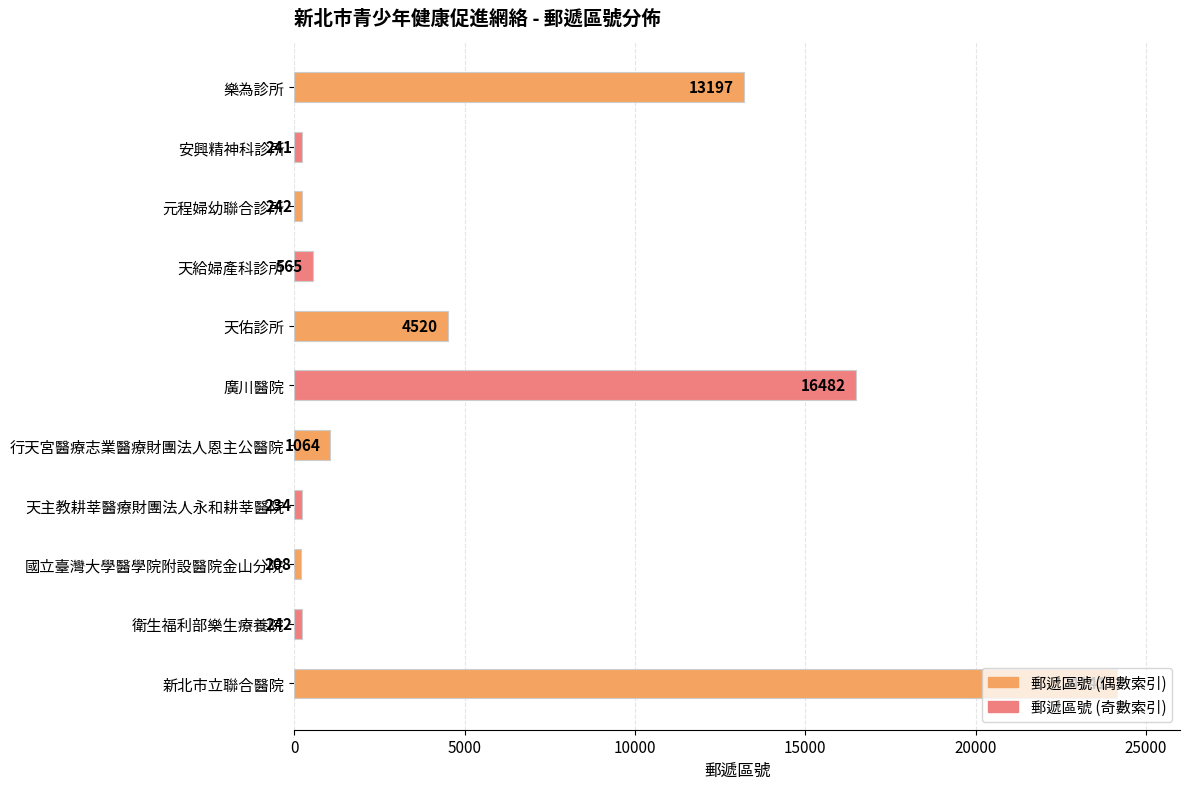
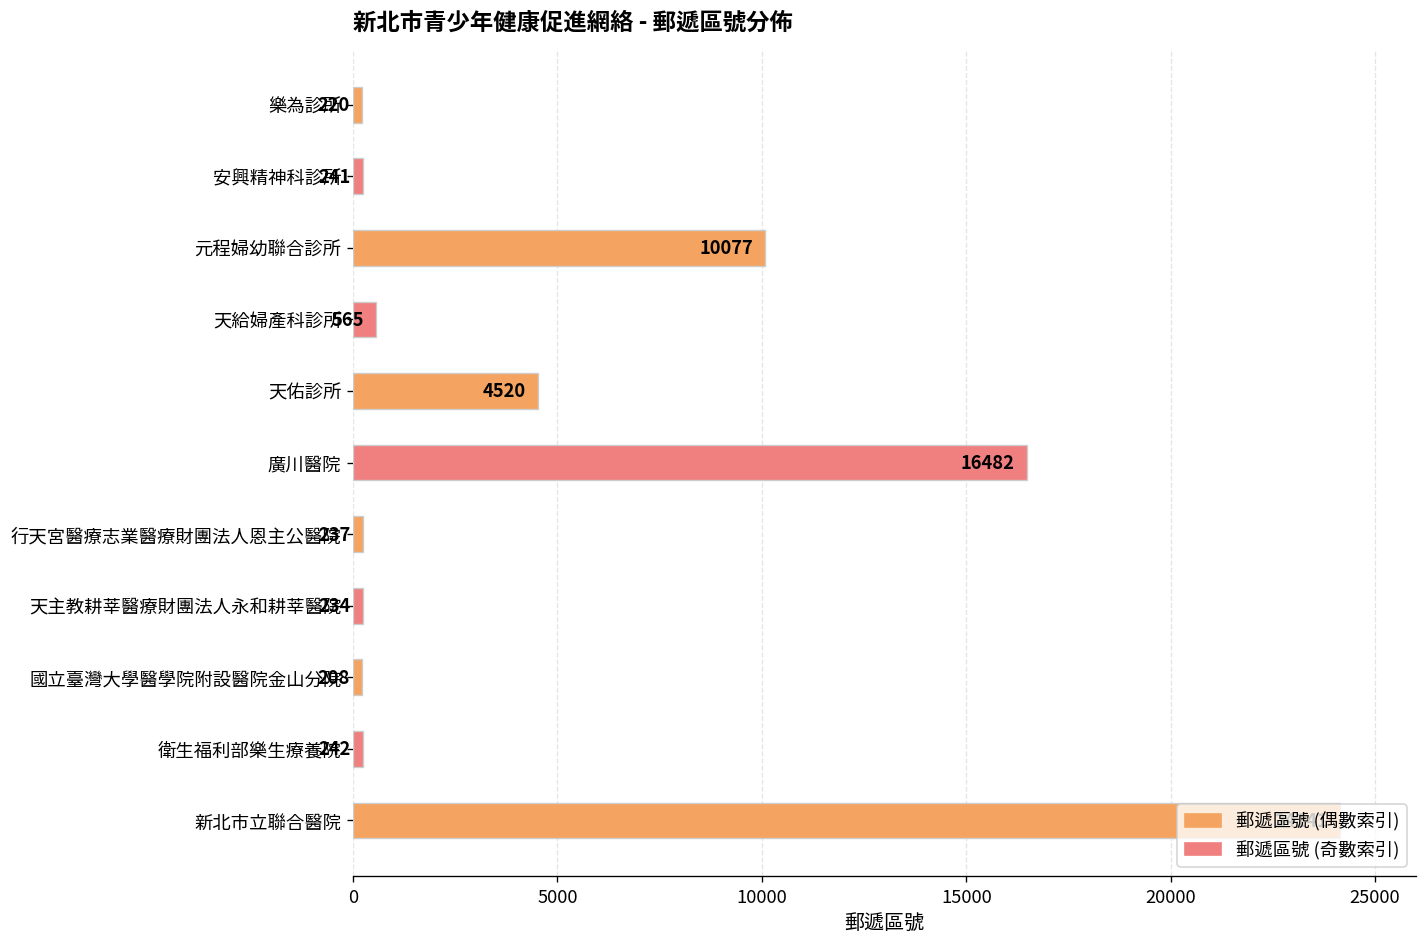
  {
-   "樂為診所": 13197,
+   "樂為診所": 220,
    "安興精神科診所": 241,
-   "元程婦幼聯合診所": 242,
+   "元程婦幼聯合診所": 10077,
    "天給婦產科診所": 565,
    "天佑診所": 4520,
    "廣川醫院": 16482,
-   "行天宮醫療志業醫療財團法人恩主公醫院": 1064,
+   "行天宮醫療志業醫療財團法人恩主公醫院": 237,
    "天主教耕莘醫療財團法人永和耕莘醫院": 234,
    "國立臺灣大學醫學院附設醫院金山分院": 208,
    "衛生福利部樂生療養院": 242
  }
